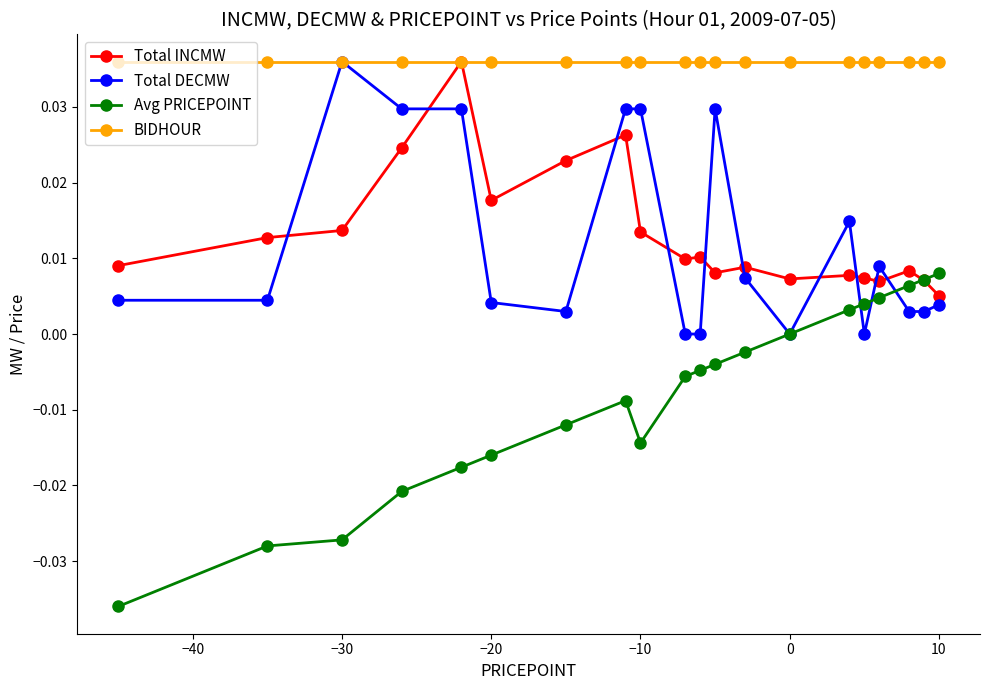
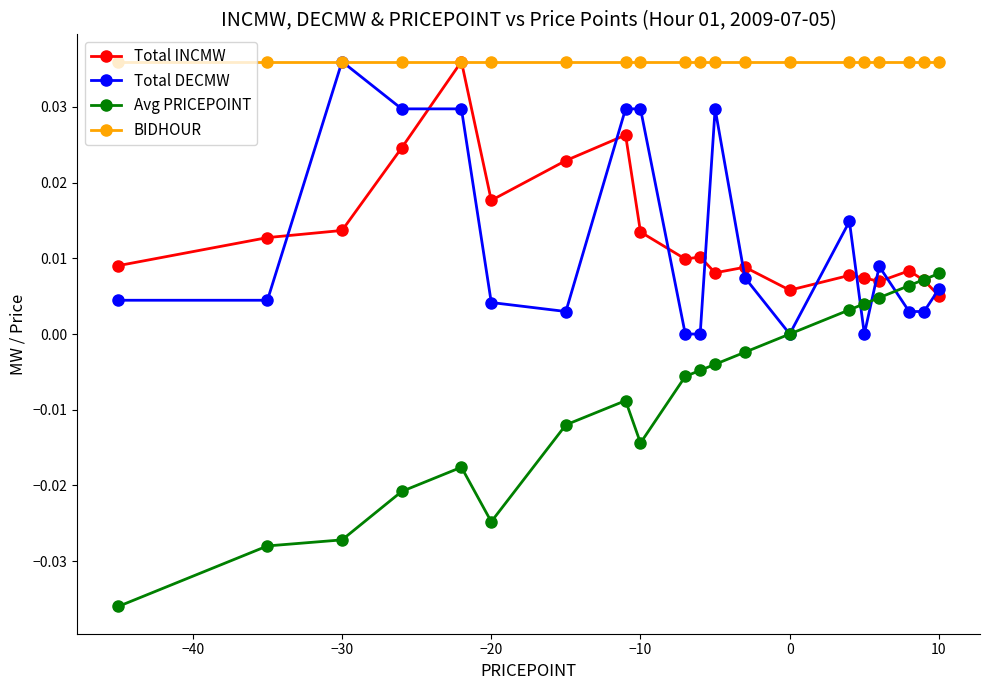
  {
    "Total INCMW": {
      "−30": 0.014,
      "−20": 0.018,
      "−10": 0.013,
-     "0": 0.007,
+     "0": 0.006,
      "10": 0.005
    },
    "Total DECMW": {
      "−20": 0.004,
      "−10": 0.030,
-     "10": 0.004
+     "10": 0.006
    },
    "Avg PRICEPOINT": {
      "−30": -0.027,
-     "−20": -0.016,
+     "−20": -0.025,
      "−10": -0.014,
      "10": 0.008
    },
    "BIDHOUR": {
      "−20": 0.036,
      "−10": 0.036,
      "0": 0.036,
      "10": 0.036
    }
  }
